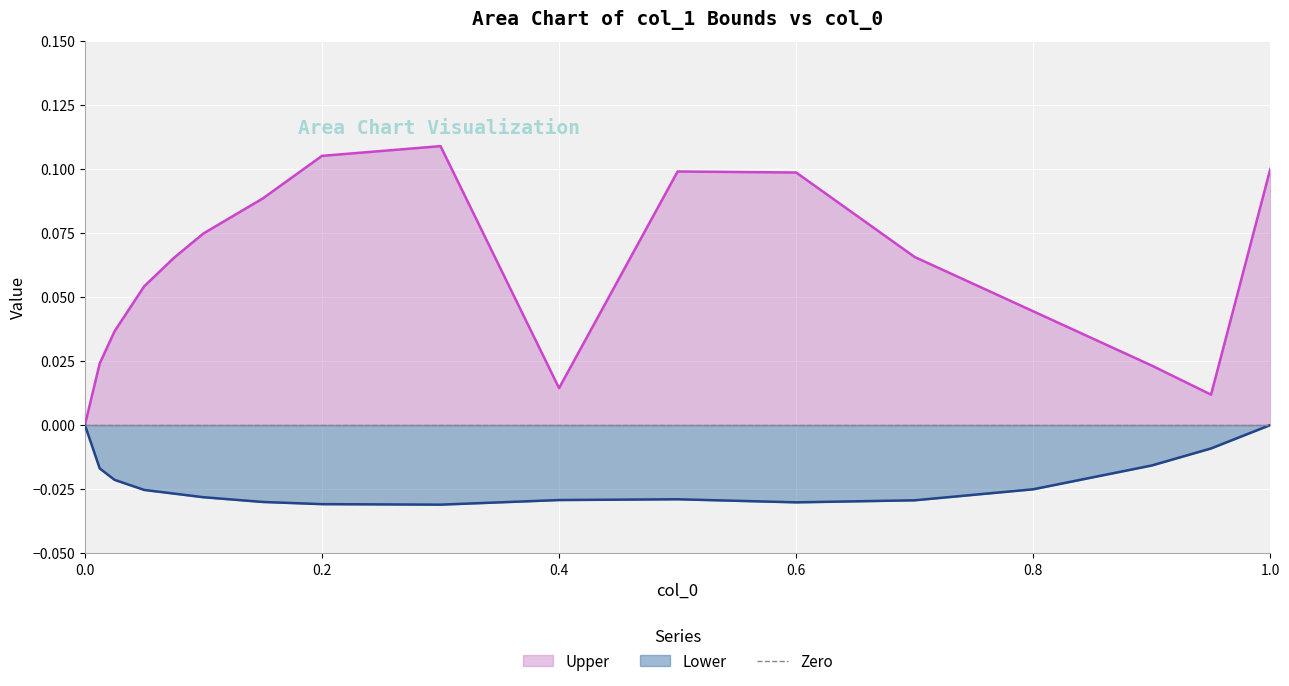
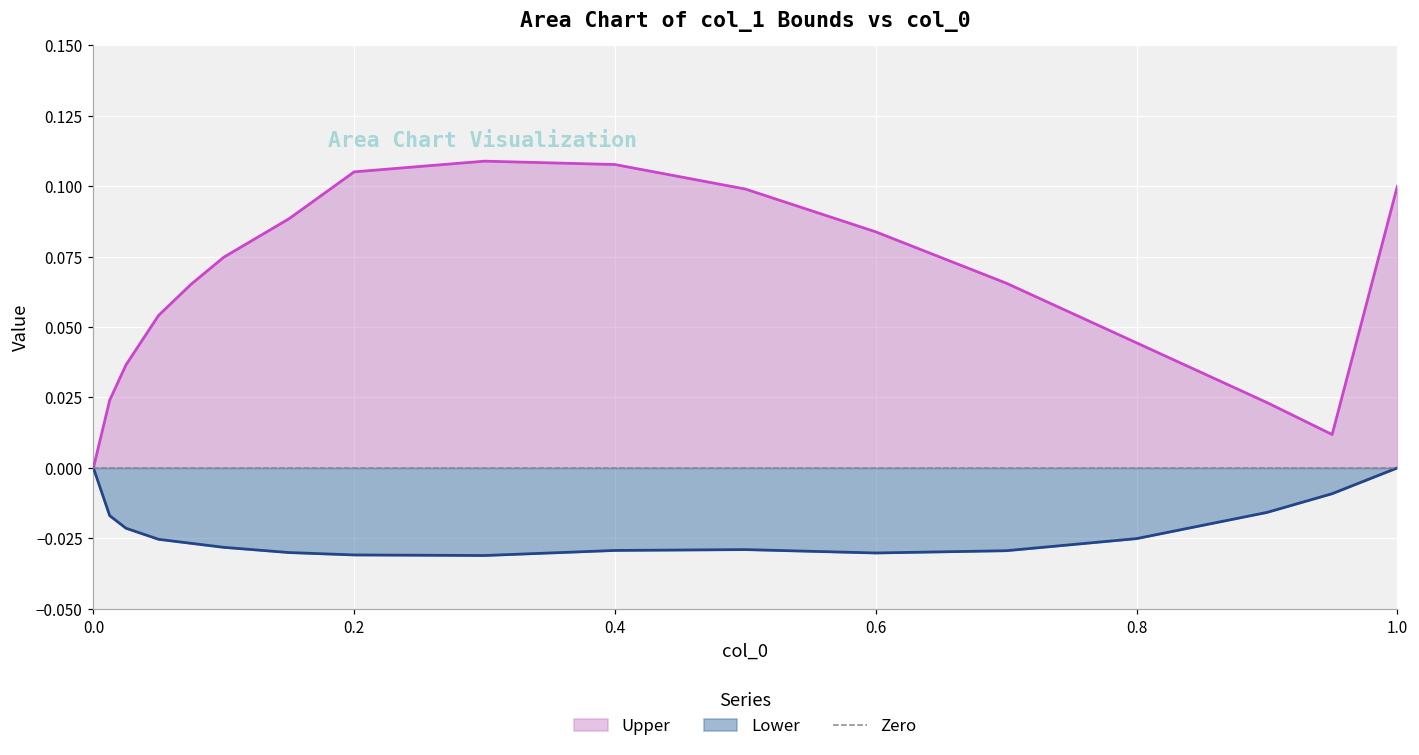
  {
    "Upper": {
      "0.2": 0.105,
-     "0.4": 0.014,
-     "0.6": 0.099,
+     "0.4": 0.108,
+     "0.6": 0.084,
      "0.8": 0.044,
      "1.0": 0.100
    },
    "Lower": {
      "0.2": 0.000,
      "0.4": 0.000,
      "0.6": 0.000,
      "0.8": 0.000
    }
  }
